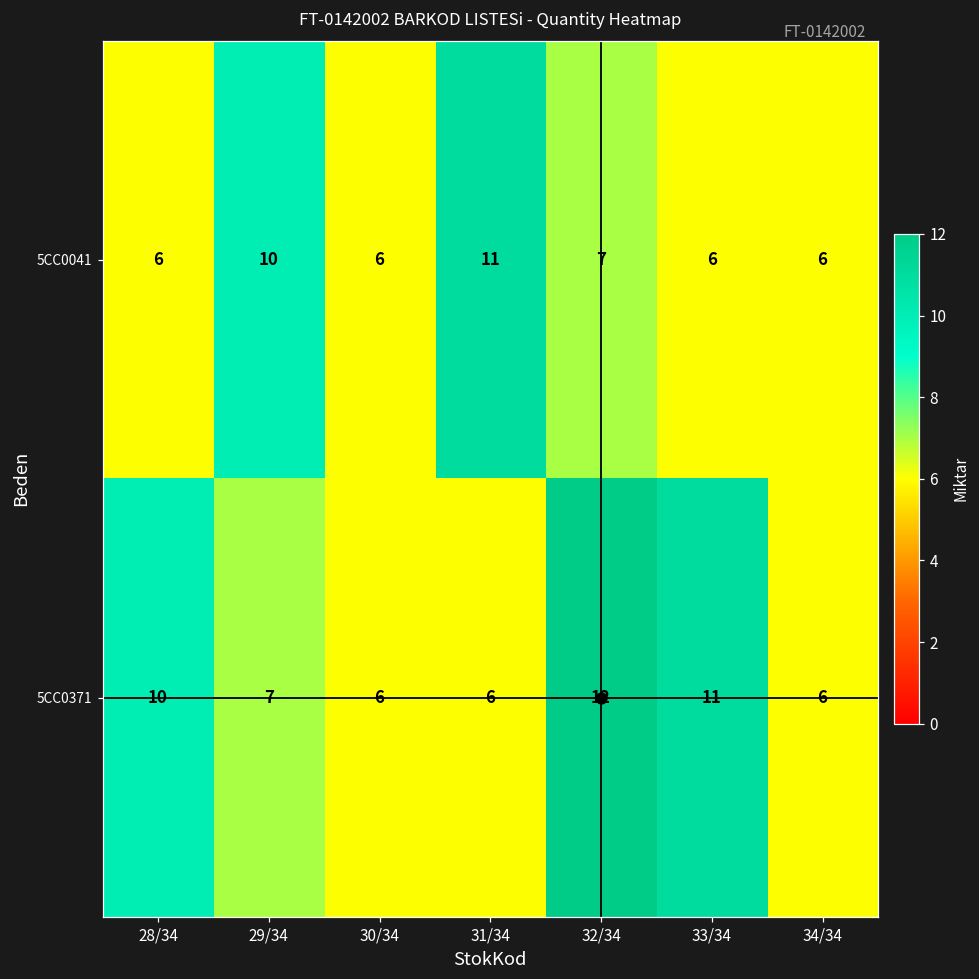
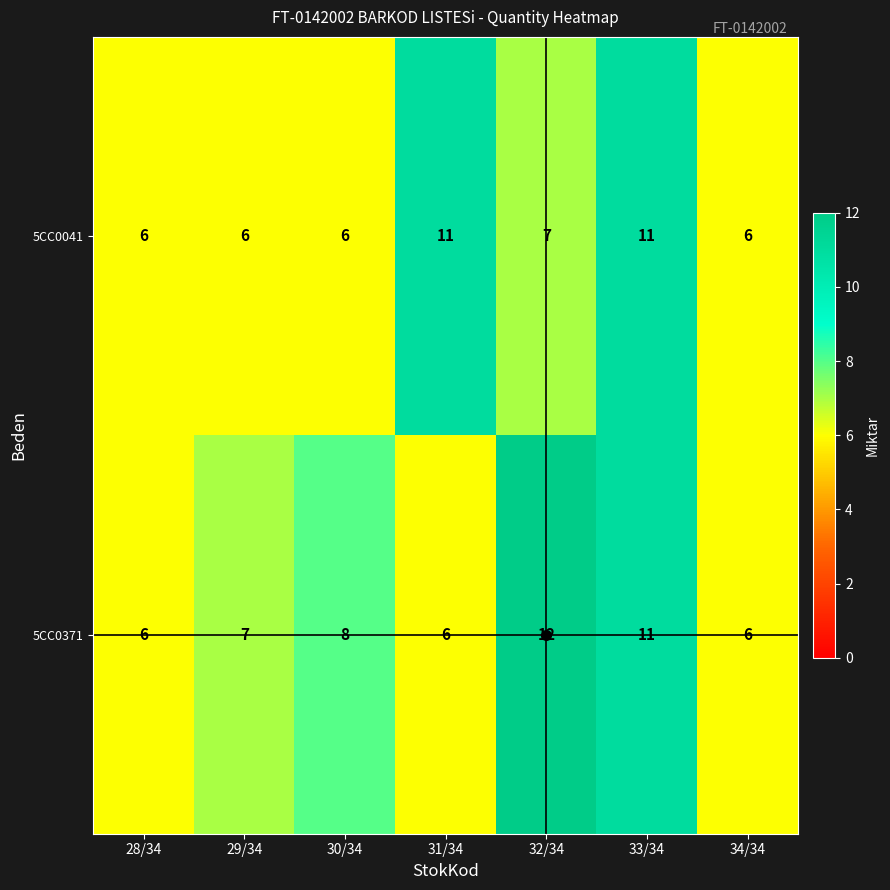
  {
    "5CC0041": {
      "28/34": 6,
-     "29/34": 10,
+     "29/34": 6,
      "30/34": 6,
      "31/34": 11,
      "32/34": 7,
-     "33/34": 6,
+     "33/34": 11,
      "34/34": 6
    },
    "5CC0371": {
-     "28/34": 10,
+     "28/34": 6,
      "29/34": 7,
-     "30/34": 6,
+     "30/34": 8,
      "31/34": 6,
      "33/34": 11,
      "34/34": 6
    }
  }
